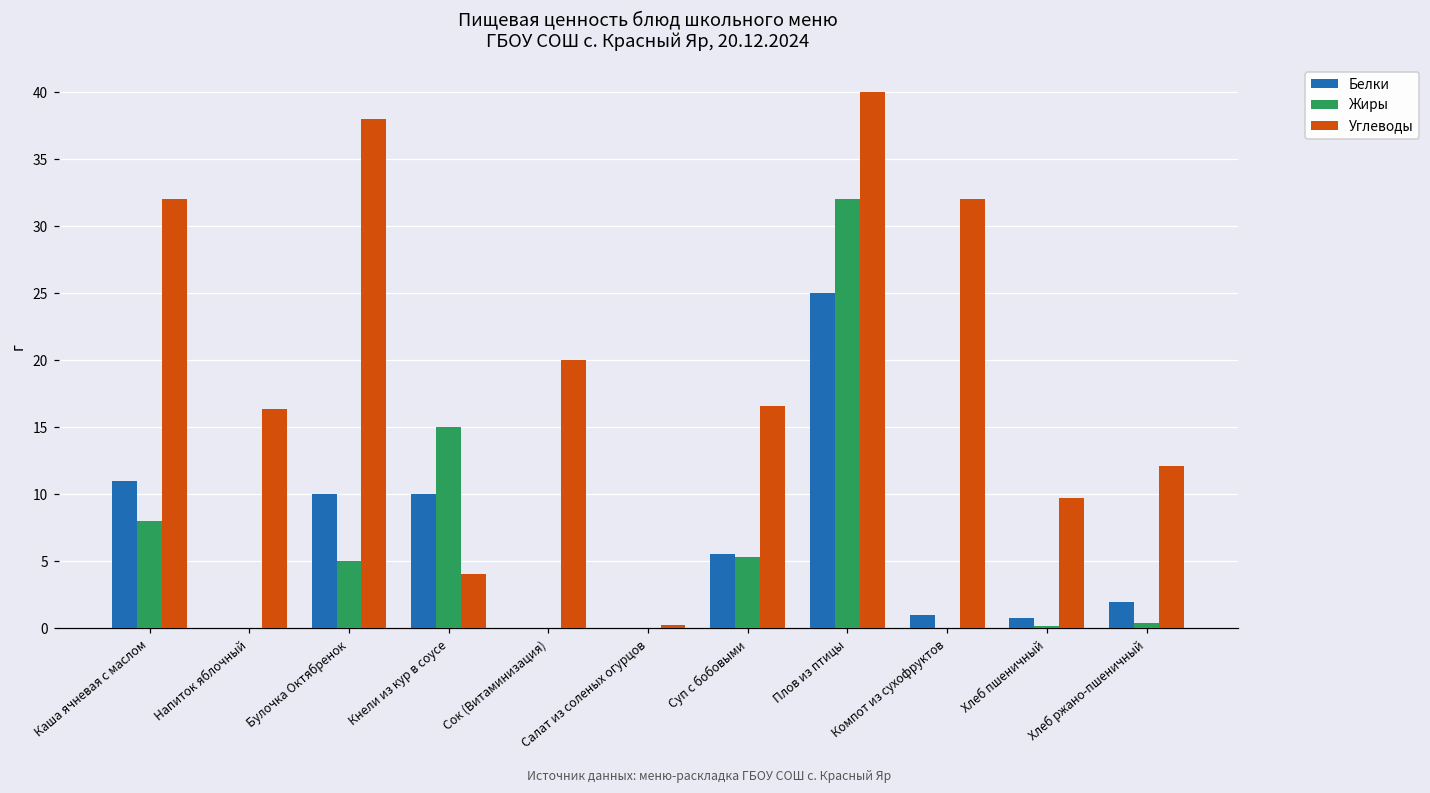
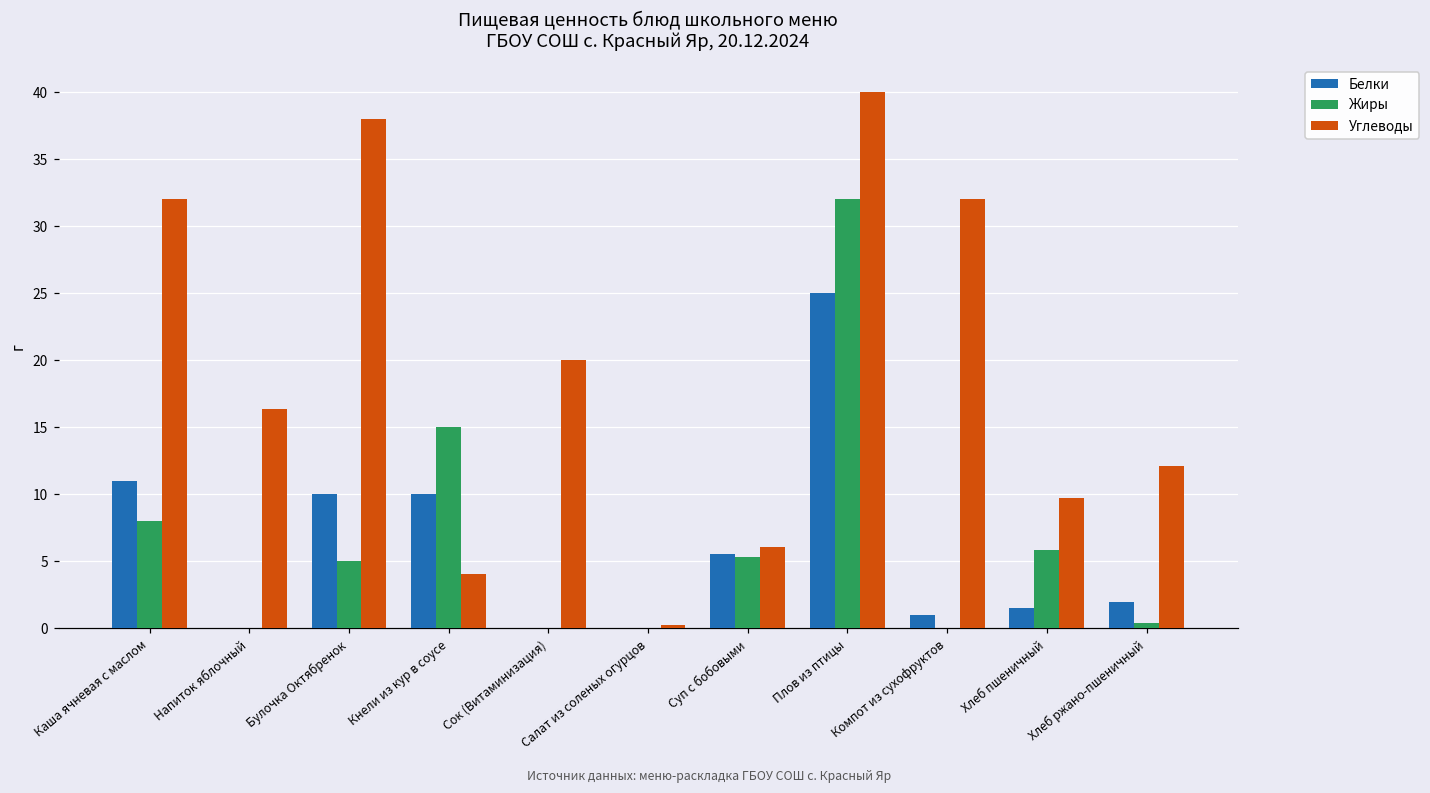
  {
    "Белки": {
      "Каша ячневая с маслом": 11.0,
      "Булочка Октябренок": 10.0,
      "Кнели из кур в соусе": 10.0,
      "Сок (Витаминизация)": 0.0,
      "Салат из соленых огурцов": 0.0,
      "Суп с бобовыми": 5.5,
      "Плов из птицы": 25.0,
      "Компот из сухофруктов": 1.0,
-     "Хлеб пшеничный": 0.8,
+     "Хлеб пшеничный": 1.5,
      "Хлеб ржано-пшеничный": 2.0
    },
    "Жиры": {
      "Каша ячневая с маслом": 8.0,
      "Булочка Октябренок": 5.0,
      "Кнели из кур в соусе": 15.0,
      "Сок (Витаминизация)": 0.0,
      "Салат из соленых огурцов": 0.0,
      "Суп с бобовыми": 5.3,
      "Плов из птицы": 32.0,
      "Компот из сухофруктов": 0.0,
-     "Хлеб пшеничный": 0.2,
+     "Хлеб пшеничный": 5.8,
      "Хлеб ржано-пшеничный": 0.4
    },
    "Углеводы": {
      "Каша ячневая с маслом": 32.0,
      "Напиток яблочный": 16.4,
      "Булочка Октябренок": 38.0,
      "Кнели из кур в соусе": 4.0,
      "Сок (Витаминизация)": 20.0,
      "Салат из соленых огурцов": 0.3,
-     "Суп с бобовыми": 16.5,
+     "Суп с бобовыми": 6.0,
      "Плов из птицы": 40.0,
      "Компот из сухофруктов": 32.0,
      "Хлеб пшеничный": 9.7,
      "Хлеб ржано-пшеничный": 12.1
    }
  }
